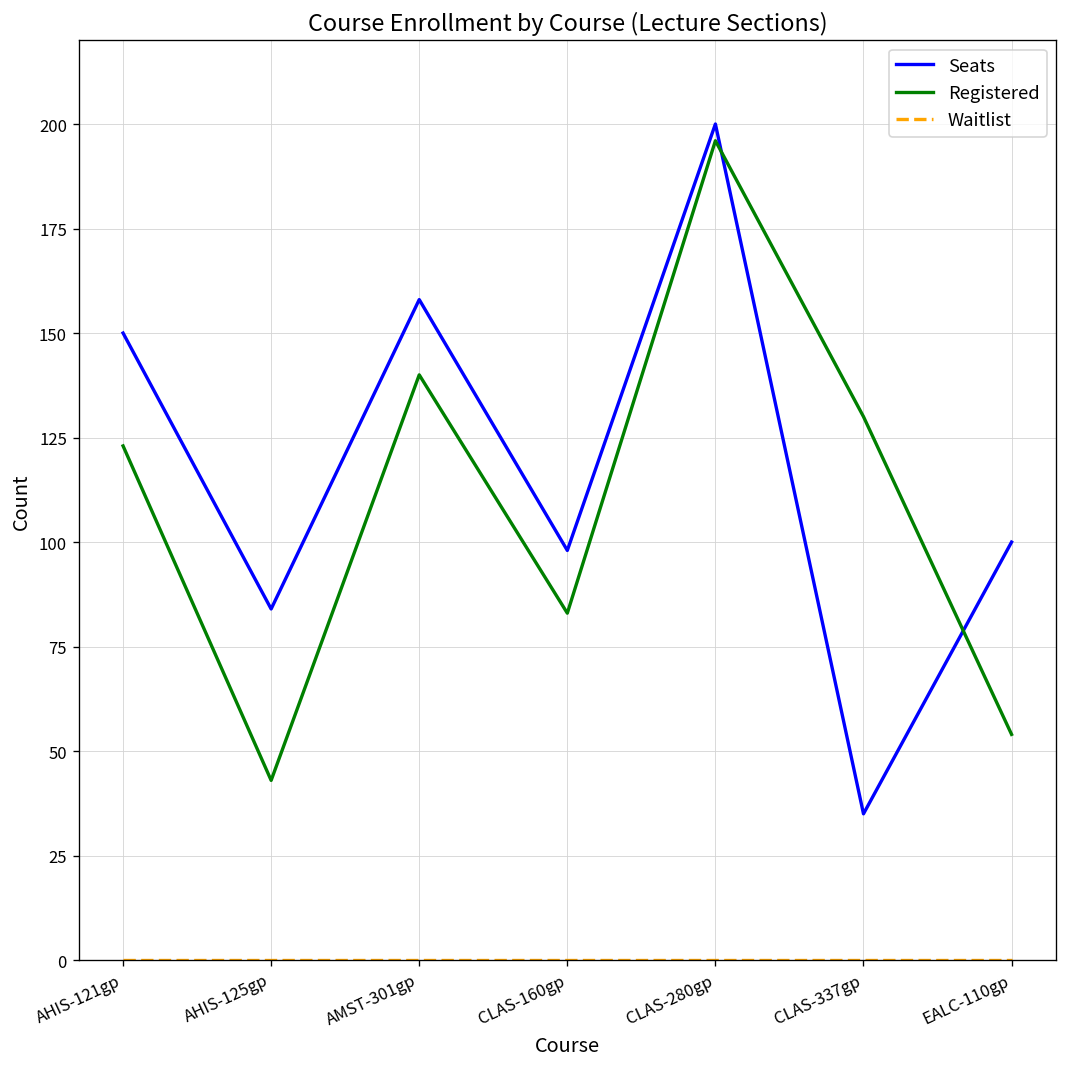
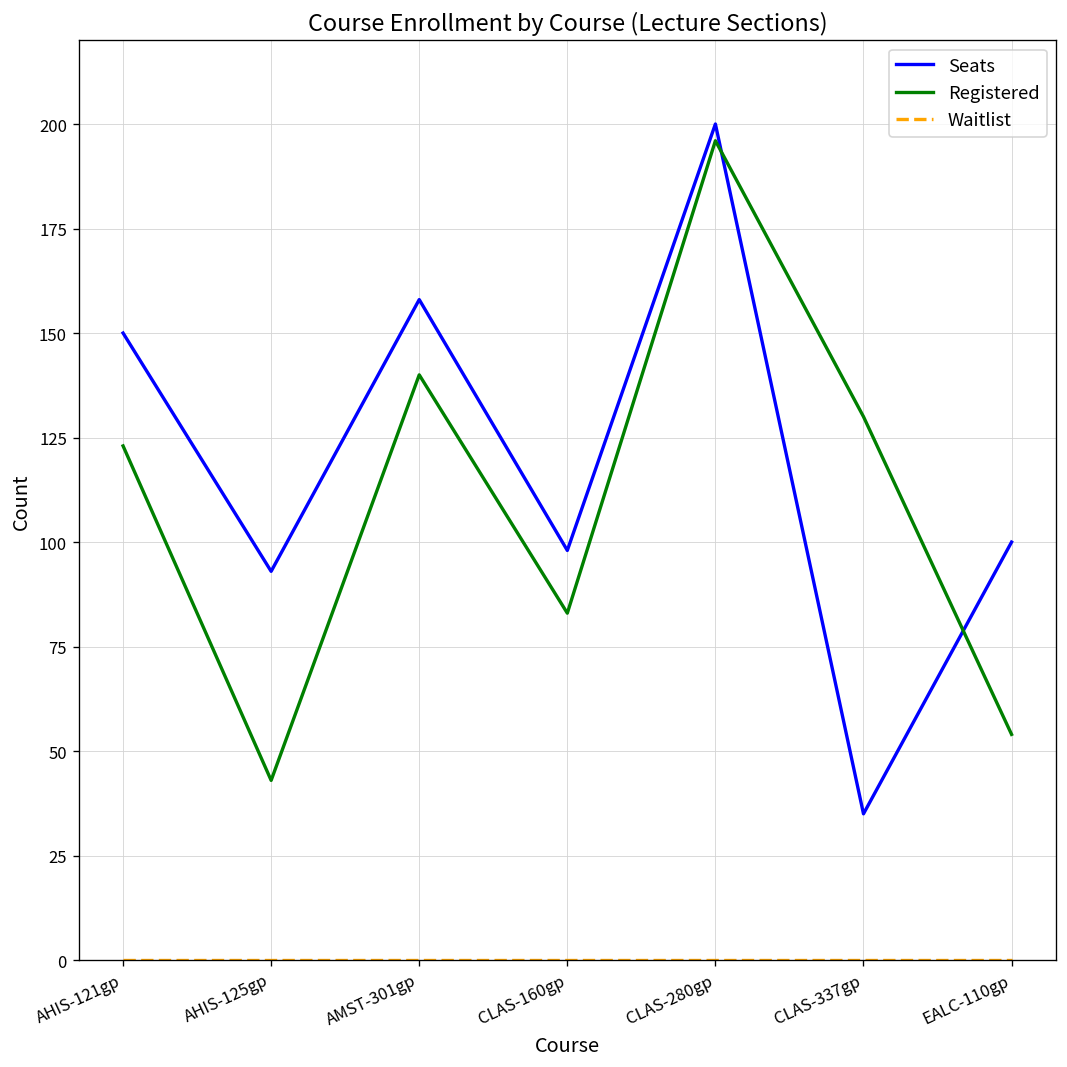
  {
    "Seats": {
      "AHIS-121gp": 150,
-     "AHIS-125gp": 84,
+     "AHIS-125gp": 93,
      "AMST-301gp": 158,
      "CLAS-160gp": 98,
      "CLAS-280gp": 200,
      "CLAS-337gp": 35,
      "EALC-110gp": 100
    },
    "Registered": {
      "AHIS-121gp": 123,
      "AHIS-125gp": 43,
      "AMST-301gp": 140,
      "CLAS-160gp": 83,
      "CLAS-280gp": 196,
      "CLAS-337gp": 130,
      "EALC-110gp": 54
    },
    "Waitlist": {
      "AHIS-121gp": 0,
      "AHIS-125gp": 0,
      "AMST-301gp": 0,
      "CLAS-160gp": 0,
      "CLAS-280gp": 0,
      "CLAS-337gp": 0,
      "EALC-110gp": 0
    }
  }
